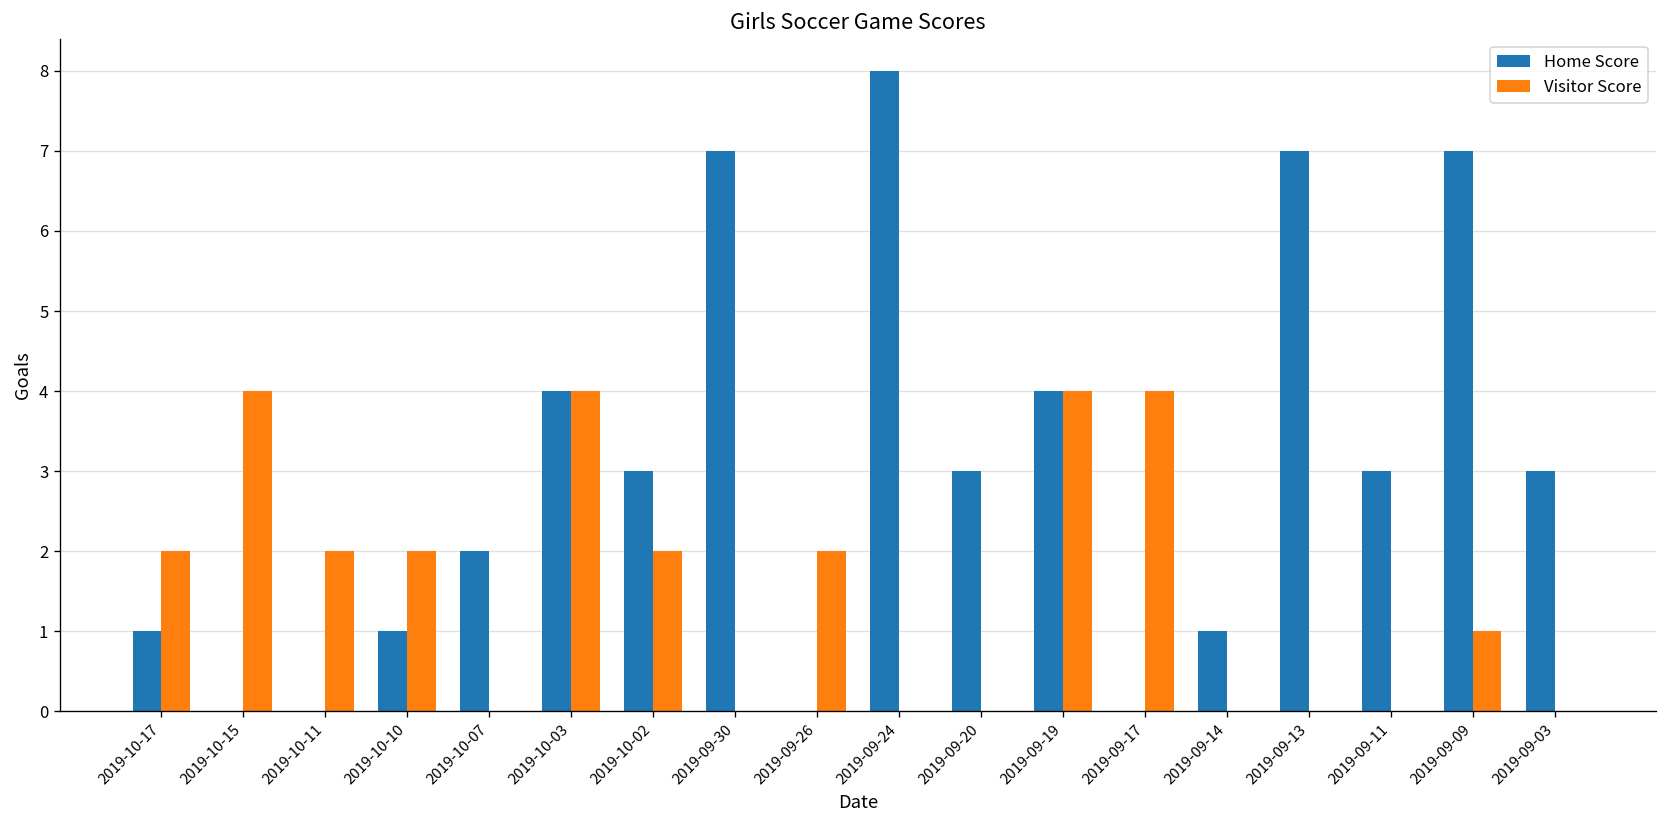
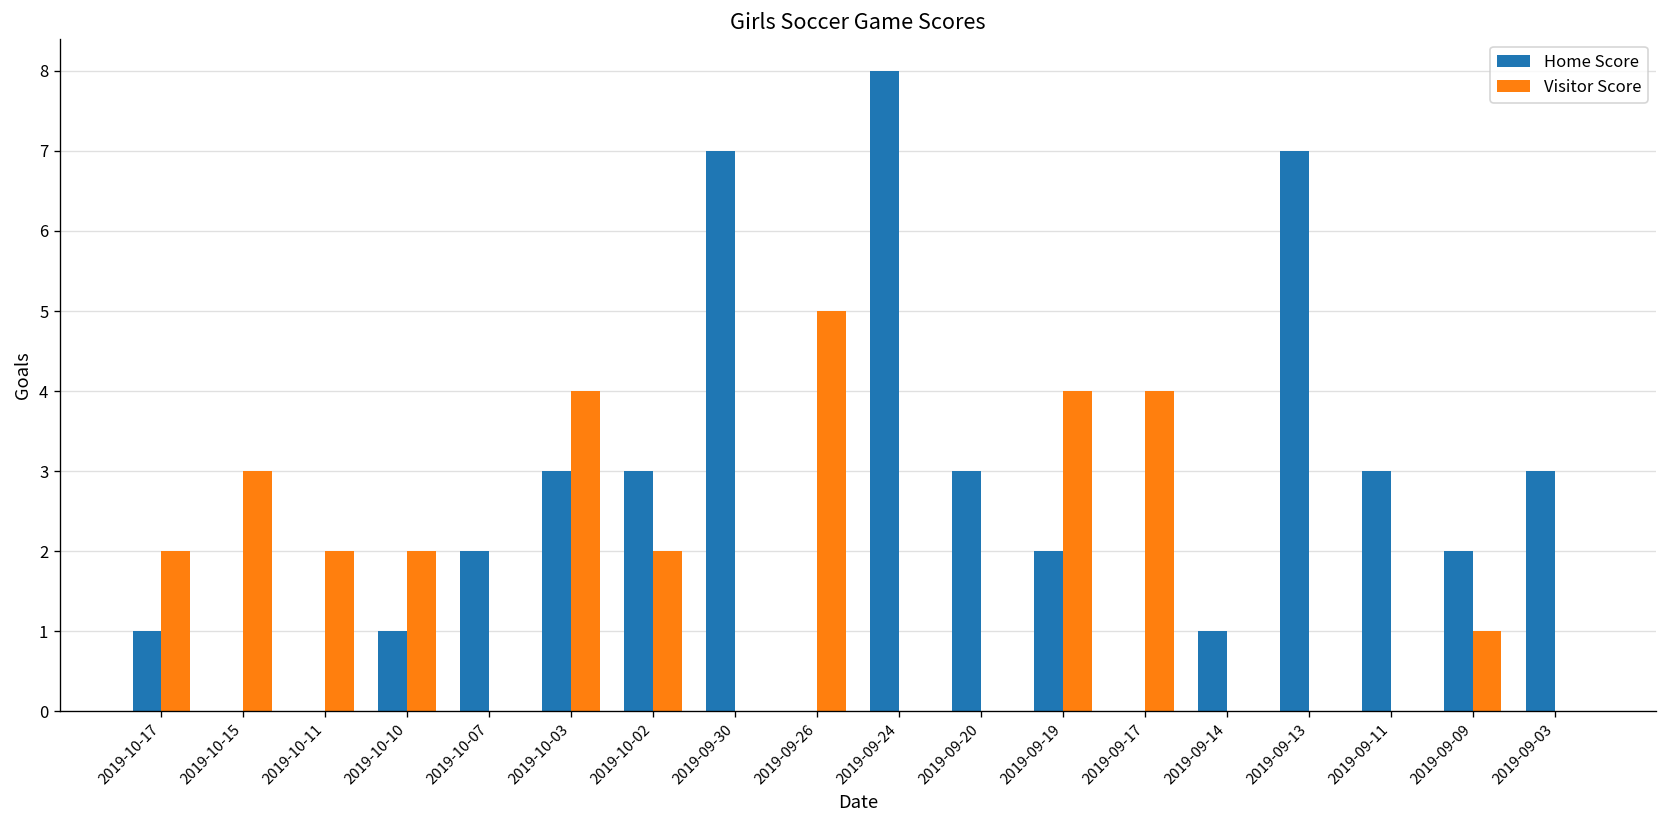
  {
    "Home Score": {
      "2019-10-17": 1,
      "2019-10-15": 0,
      "2019-10-11": 0,
      "2019-10-10": 1,
      "2019-10-07": 2,
-     "2019-10-03": 4,
+     "2019-10-03": 3,
      "2019-10-02": 3,
      "2019-09-30": 7,
      "2019-09-26": 0,
      "2019-09-24": 8,
      "2019-09-20": 3,
-     "2019-09-19": 4,
+     "2019-09-19": 2,
      "2019-09-17": 0,
      "2019-09-14": 1,
      "2019-09-13": 7,
      "2019-09-11": 3,
-     "2019-09-09": 7,
+     "2019-09-09": 2,
      "2019-09-03": 3
    },
    "Visitor Score": {
      "2019-10-17": 2,
-     "2019-10-15": 4,
+     "2019-10-15": 3,
      "2019-10-11": 2,
      "2019-10-10": 2,
      "2019-10-07": 0,
      "2019-10-03": 4,
      "2019-10-02": 2,
      "2019-09-30": 0,
-     "2019-09-26": 2,
+     "2019-09-26": 5,
      "2019-09-24": 0,
      "2019-09-20": 0,
      "2019-09-19": 4,
      "2019-09-17": 4,
      "2019-09-14": 0,
      "2019-09-13": 0,
      "2019-09-11": 0,
      "2019-09-09": 1,
      "2019-09-03": 0
    }
  }
